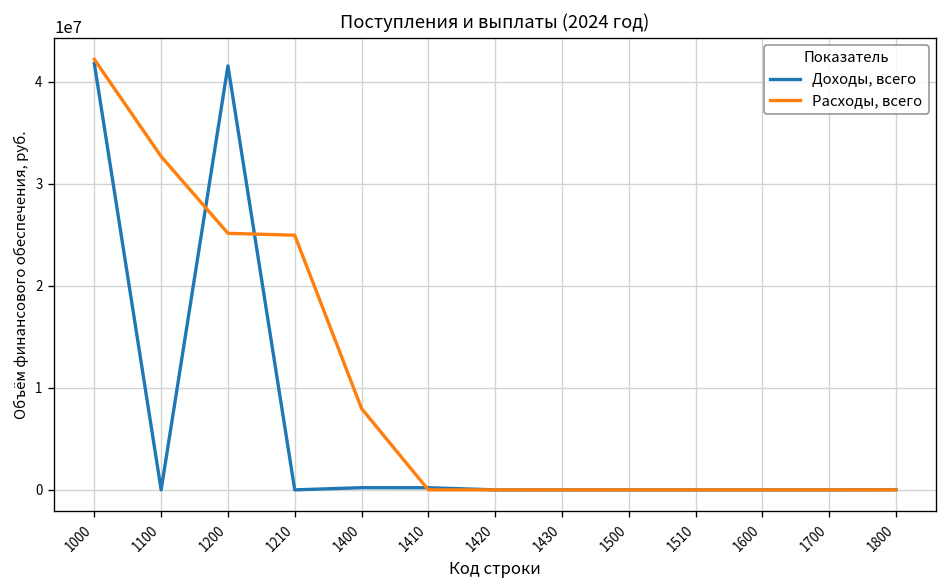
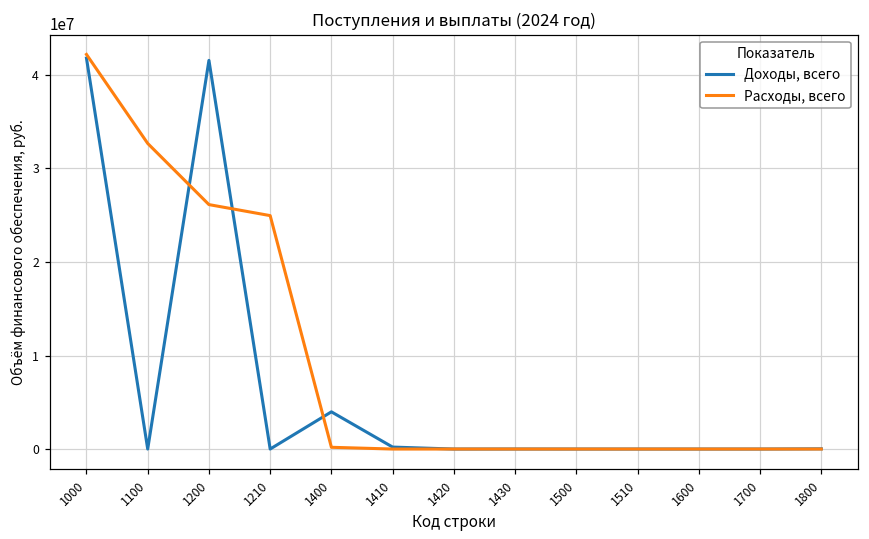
  {
    "Доходы, всего": {
      "1000": 42000000,
      "1100": 0,
      "1200": 42000000,
      "1210": 0,
-     "1400": 0
+     "1400": 4000000
    },
    "Расходы, всего": {
      "1000": 42000000,
      "1100": 33000000,
-     "1200": 25000000,
+     "1200": 26000000,
      "1210": 25000000,
-     "1400": 8000000
+     "1400": 0
    }
  }
